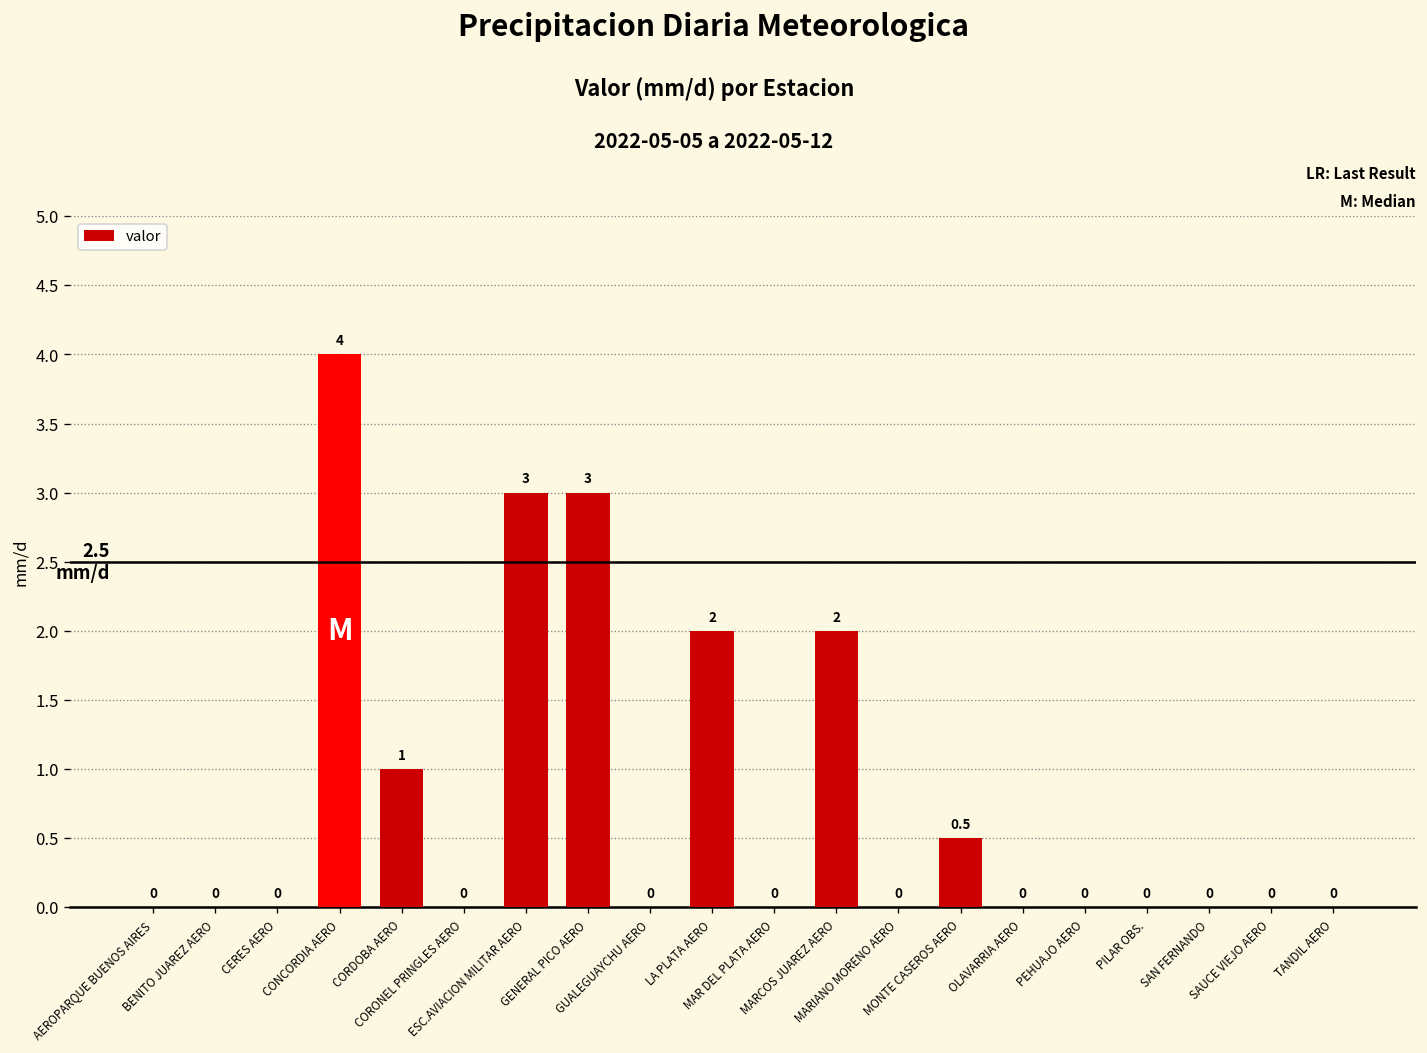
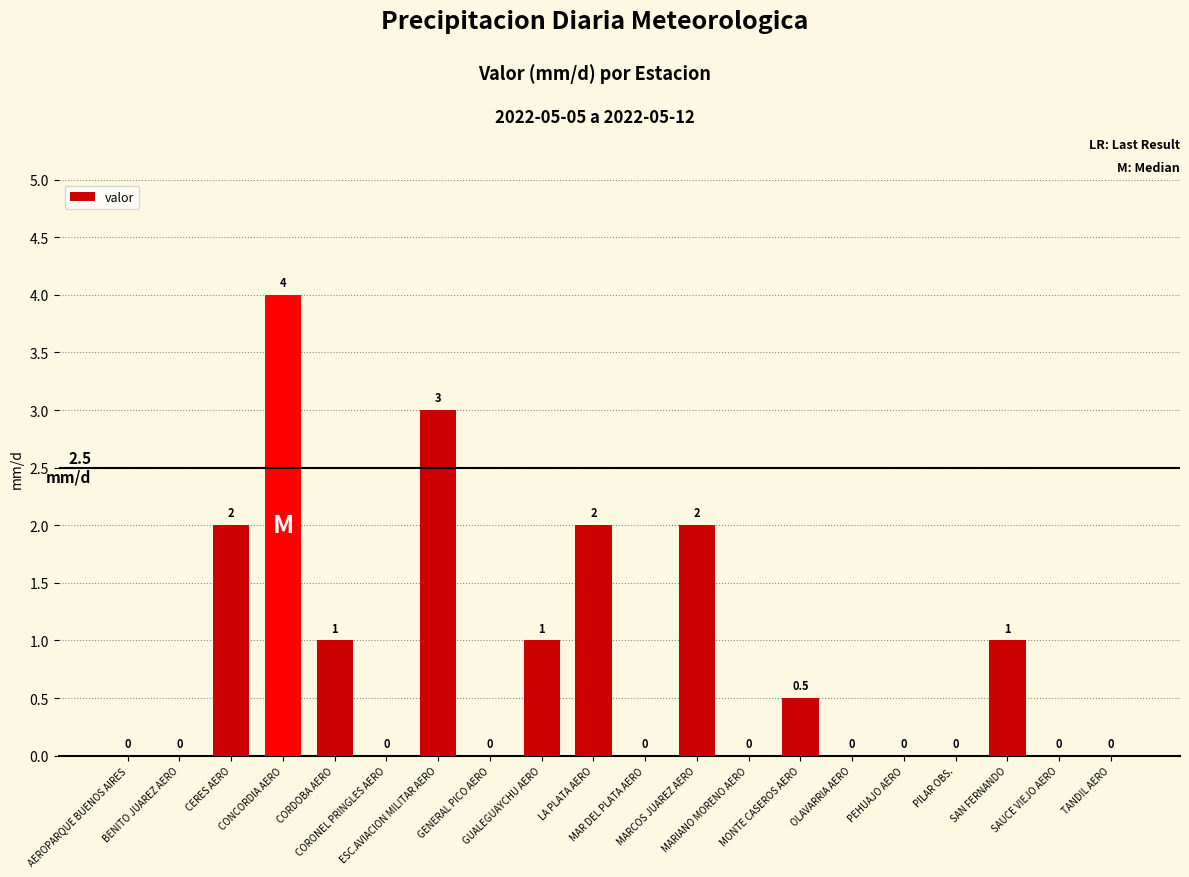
  {
    "AEROPARQUE BUENOS AIRES": 0,
    "BENITO JUAREZ AERO": 0,
-   "CERES AERO": 0,
+   "CERES AERO": 2,
    "CONCORDIA AERO": 4,
    "CORDOBA AERO": 1,
    "CORONEL PRINGLES AERO": 0,
    "ESC.AVIACION MILITAR AERO": 3,
-   "GENERAL PICO AERO": 3,
-   "GUALEGUAYCHU AERO": 0,
+   "GENERAL PICO AERO": 0,
+   "GUALEGUAYCHU AERO": 1,
    "LA PLATA AERO": 2,
    "MAR DEL PLATA AERO": 0,
    "MARCOS JUAREZ AERO": 2,
    "MARIANO MORENO AERO": 0,
    "MONTE CASEROS AERO": 0.5,
    "OLAVARRIA AERO": 0,
    "PEHUAJO AERO": 0,
    "PILAR OBS.": 0,
-   "SAN FERNANDO": 0,
+   "SAN FERNANDO": 1,
    "SAUCE VIEJO AERO": 0,
    "TANDIL AERO": 0
  }
